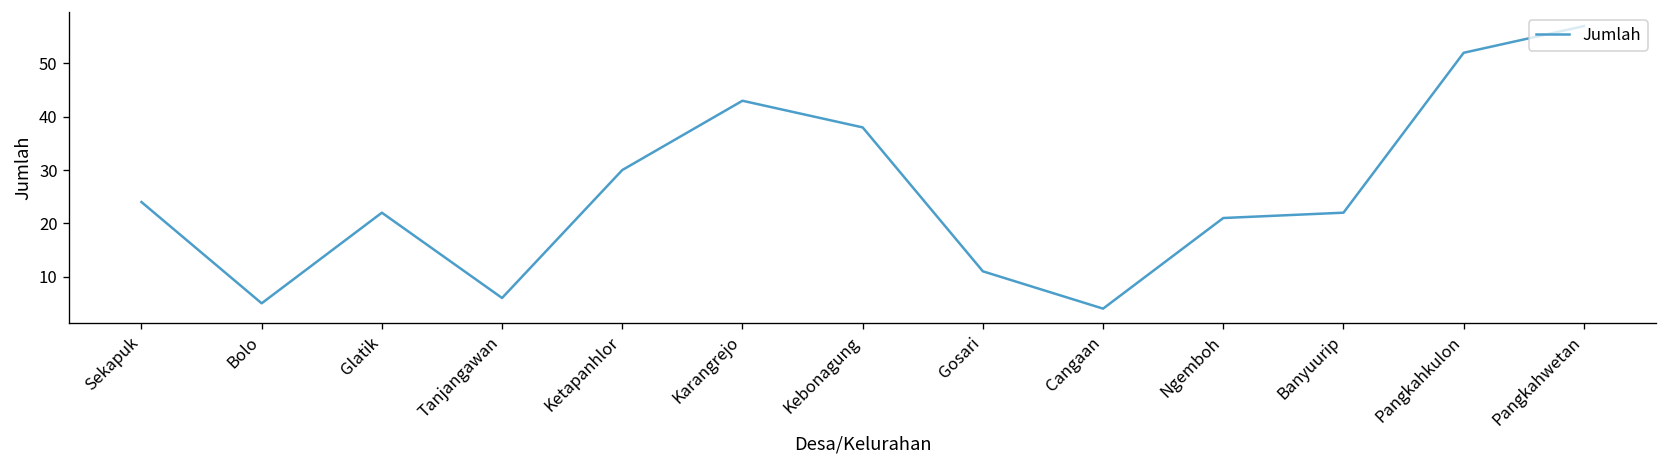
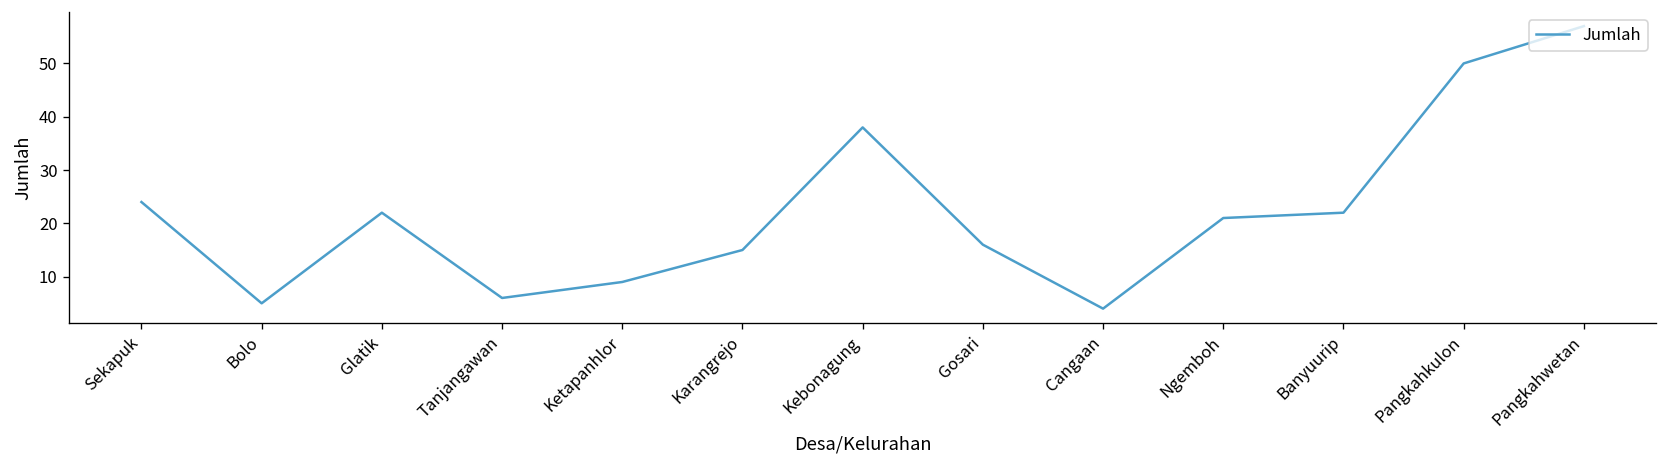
  {
    "Sekapuk": 24,
    "Bolo": 5,
    "Glatik": 22,
    "Tanjangawan": 6,
-   "Ketapanhlor": 30,
-   "Karangrejo": 43,
+   "Ketapanhlor": 9,
+   "Karangrejo": 15,
    "Kebonagung": 38,
-   "Gosari": 11,
+   "Gosari": 16,
    "Cangaan": 4,
    "Ngemboh": 21,
    "Banyuurip": 22,
-   "Pangkahkulon": 52
+   "Pangkahkulon": 50
  }
